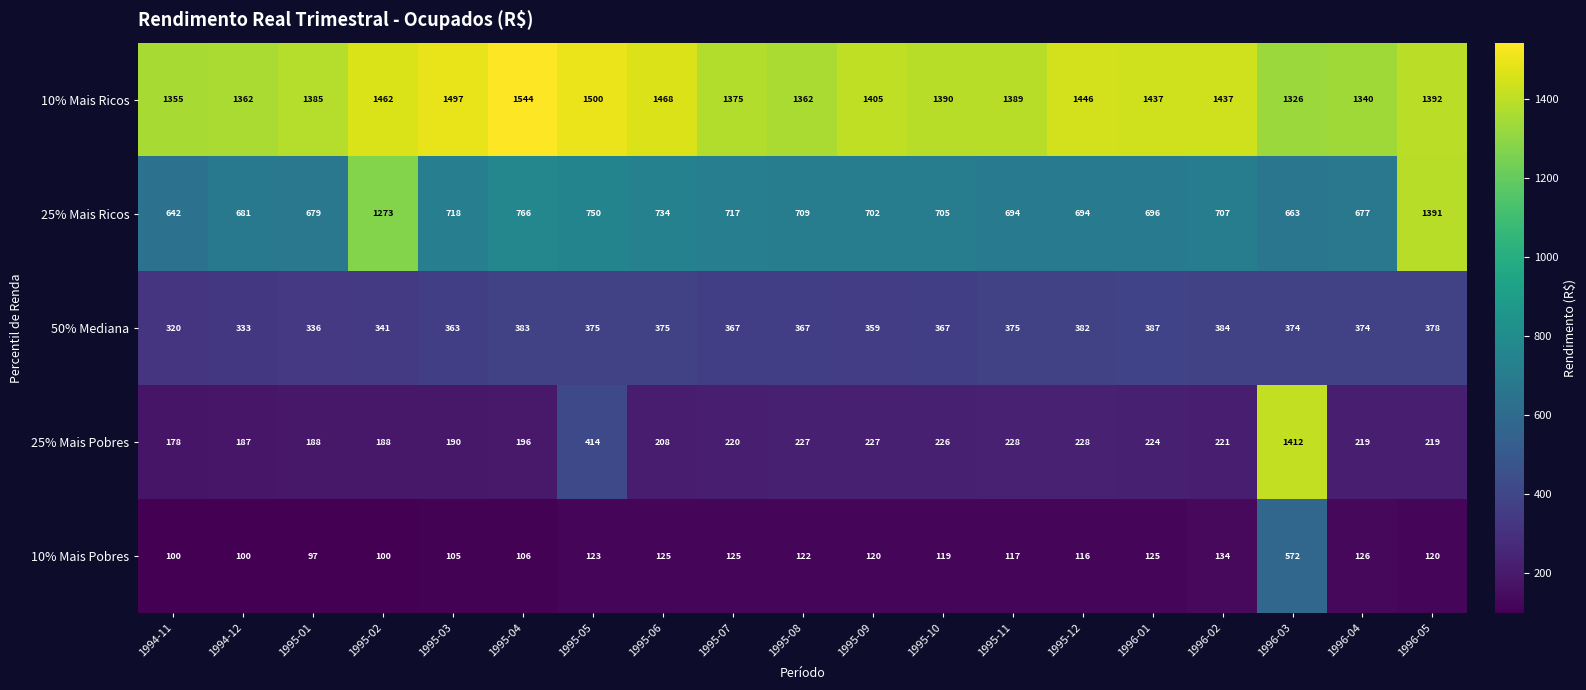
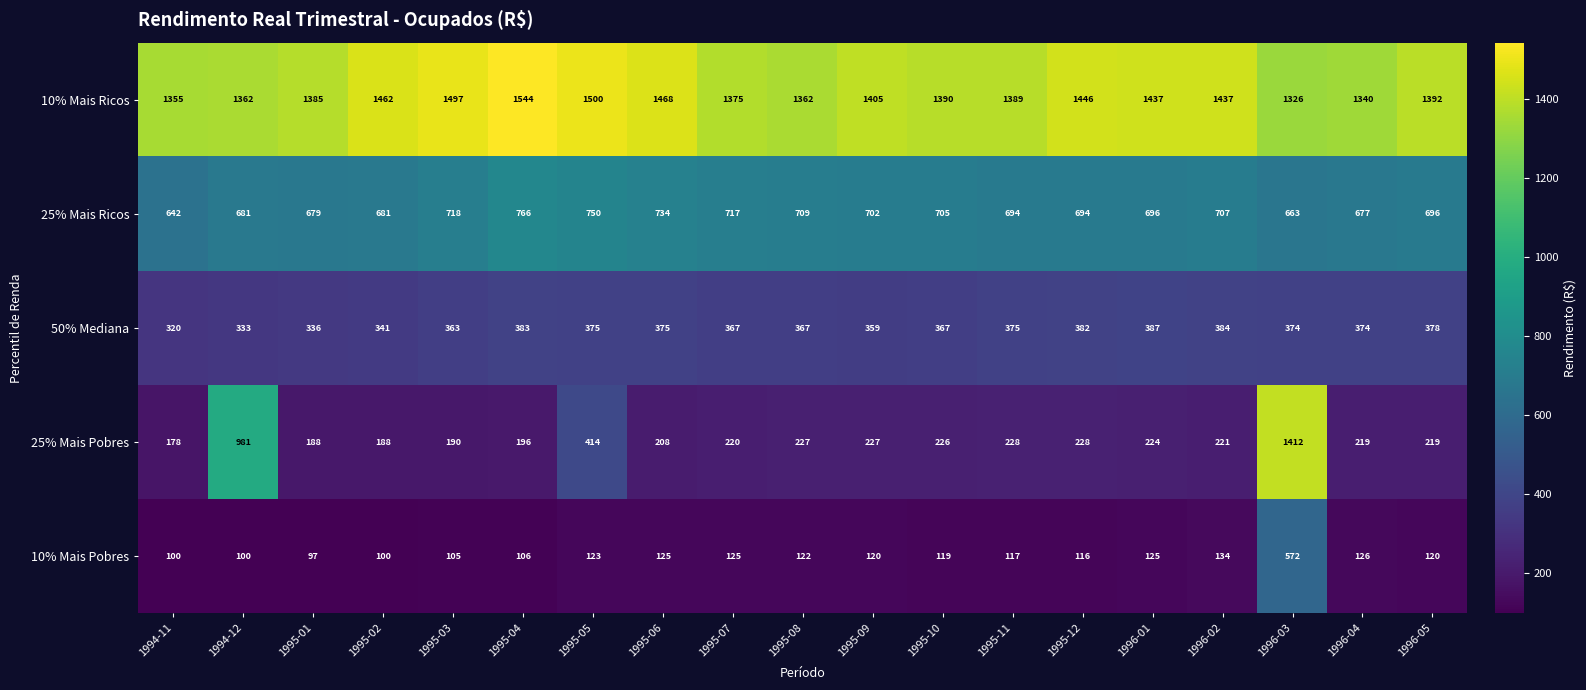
  {
    "10% Mais Ricos": {
      "1994-11": 1355,
      "1994-12": 1362,
      "1995-01": 1385,
      "1995-02": 1462,
      "1995-03": 1497,
      "1995-04": 1544,
      "1995-05": 1500,
      "1995-06": 1468,
      "1995-07": 1375,
      "1995-08": 1362,
      "1995-09": 1405,
      "1995-10": 1390,
      "1995-11": 1389,
      "1995-12": 1446,
      "1996-01": 1437,
      "1996-02": 1437,
      "1996-03": 1326,
      "1996-04": 1340,
      "1996-05": 1392
    },
    "25% Mais Ricos": {
      "1994-11": 642,
      "1994-12": 681,
      "1995-01": 679,
-     "1995-02": 1273,
+     "1995-02": 681,
      "1995-03": 718,
      "1995-04": 766,
      "1995-05": 750,
      "1995-06": 734,
      "1995-07": 717,
      "1995-08": 709,
      "1995-09": 702,
      "1995-10": 705,
      "1995-11": 694,
      "1995-12": 694,
      "1996-01": 696,
      "1996-02": 707,
      "1996-03": 663,
      "1996-04": 677,
-     "1996-05": 1391
+     "1996-05": 696
    },
    "50% Mediana": {
      "1994-11": 320,
      "1994-12": 333,
      "1995-01": 336,
      "1995-02": 341,
      "1995-03": 363,
      "1995-04": 383,
      "1995-05": 375,
      "1995-06": 375,
      "1995-07": 367,
      "1995-08": 367,
      "1995-09": 359,
      "1995-10": 367,
      "1995-11": 375,
      "1995-12": 382,
      "1996-01": 387,
      "1996-02": 384,
      "1996-03": 374,
      "1996-04": 374,
      "1996-05": 378
    },
    "25% Mais Pobres": {
      "1994-11": 178,
-     "1994-12": 187,
+     "1994-12": 981,
      "1995-01": 188,
      "1995-02": 188,
      "1995-03": 190,
      "1995-04": 196,
      "1995-05": 414,
      "1995-06": 208,
      "1995-07": 220,
      "1995-08": 227,
      "1995-09": 227,
      "1995-10": 226,
      "1995-11": 228,
      "1995-12": 228,
      "1996-01": 224,
      "1996-02": 221,
      "1996-03": 1412,
      "1996-04": 219,
      "1996-05": 219
    },
    "10% Mais Pobres": {
      "1994-11": 100,
      "1994-12": 100,
      "1995-01": 97,
      "1995-02": 100,
      "1995-03": 105,
      "1995-04": 106,
      "1995-05": 123,
      "1995-06": 125,
      "1995-07": 125,
      "1995-08": 122,
      "1995-09": 120,
      "1995-10": 119,
      "1995-11": 117,
      "1995-12": 116,
      "1996-01": 125,
      "1996-02": 134,
      "1996-03": 572,
      "1996-04": 126,
      "1996-05": 120
    }
  }
